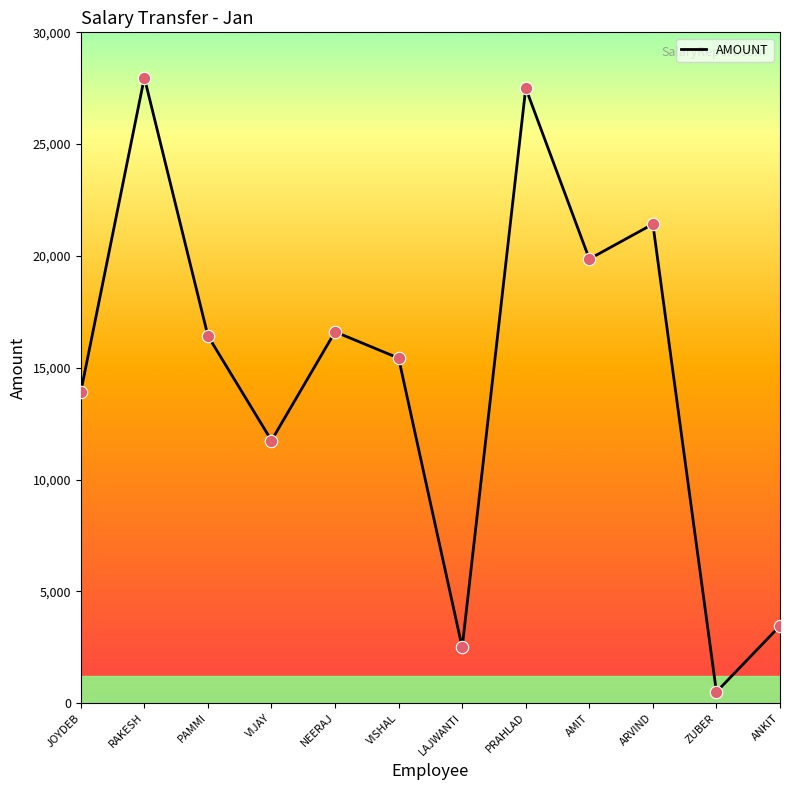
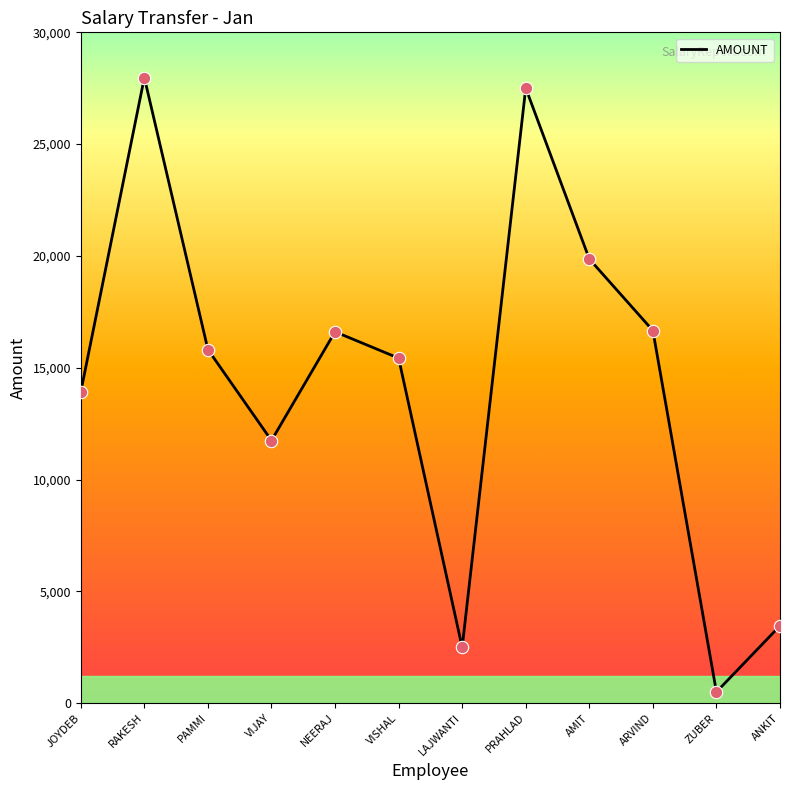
  {
    "JOYDEB": "13,900",
    "RAKESH": "28,000",
-   "PAMMI": "16,400",
+   "PAMMI": "15,800",
    "VIJAY": "11,700",
    "NEERAJ": "16,600",
    "VISHAL": "15,400",
    "LAJWANTI": "2,500",
    "PRAHLAD": "27,500",
    "AMIT": "19,900",
-   "ARVIND": "21,400",
+   "ARVIND": "16,700",
    "ANKIT": "3,500"
  }
